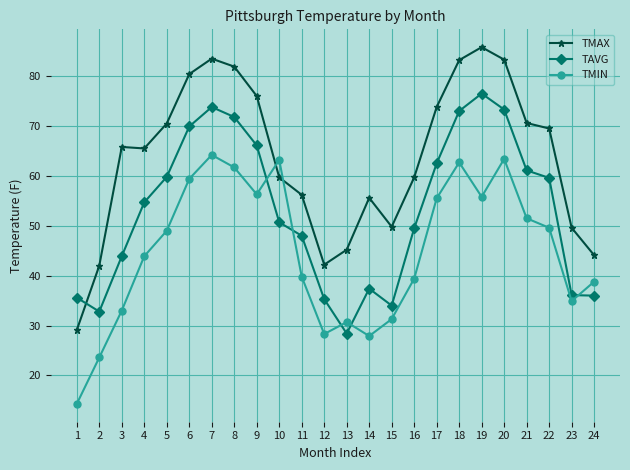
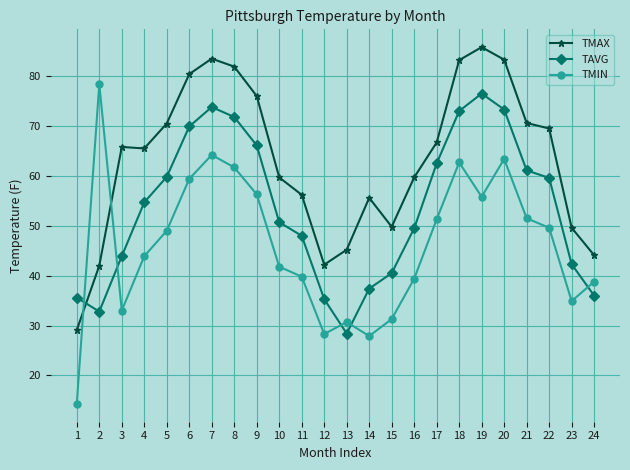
  {
    "TMAX": {
      "1": 29,
      "2": 42,
      "3": 66,
      "4": 66,
      "5": 71,
      "6": 80,
      "7": 84,
      "8": 82,
      "9": 76,
      "10": 60,
      "11": 56,
      "12": 42,
      "13": 45,
      "14": 56,
      "15": 50,
      "16": 60,
-     "17": 74,
+     "17": 67,
      "18": 83,
      "19": 86,
      "20": 83,
      "21": 71,
      "22": 70,
      "23": 50,
      "24": 44
    },
    "TAVG": {
      "1": 36,
      "2": 33,
      "3": 44,
      "4": 55,
      "5": 60,
      "6": 70,
      "7": 74,
      "8": 72,
      "9": 66,
      "10": 51,
      "11": 48,
      "12": 35,
      "13": 28,
      "14": 37,
-     "15": 34,
+     "15": 41,
      "16": 50,
      "17": 63,
      "18": 73,
      "19": 77,
      "20": 73,
      "21": 61,
      "22": 60,
-     "23": 36,
+     "23": 42,
      "24": 36
    },
    "TMIN": {
      "1": 14,
-     "2": 24,
+     "2": 78,
      "3": 33,
      "4": 44,
      "5": 49,
      "6": 59,
      "7": 64,
      "8": 62,
      "9": 56,
-     "10": 63,
+     "10": 42,
      "11": 40,
      "12": 28,
      "13": 31,
      "14": 28,
      "15": 31,
      "16": 39,
-     "17": 56,
+     "17": 51,
      "18": 63,
      "19": 56,
      "20": 63,
      "21": 52,
      "22": 50,
      "23": 35,
      "24": 39
    }
  }
